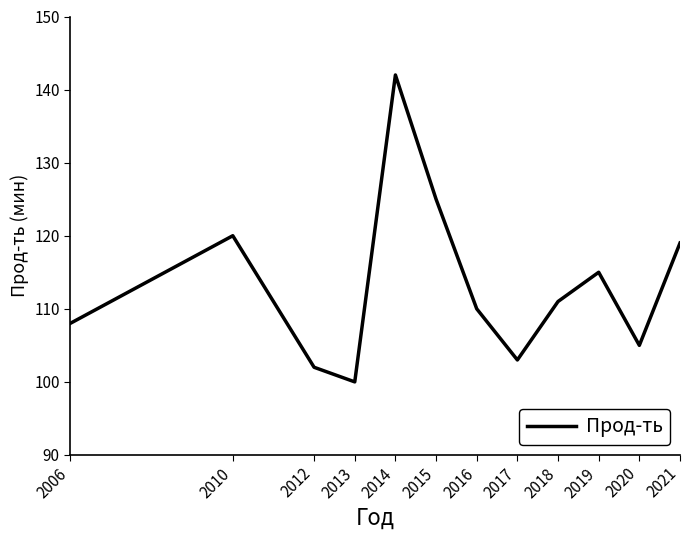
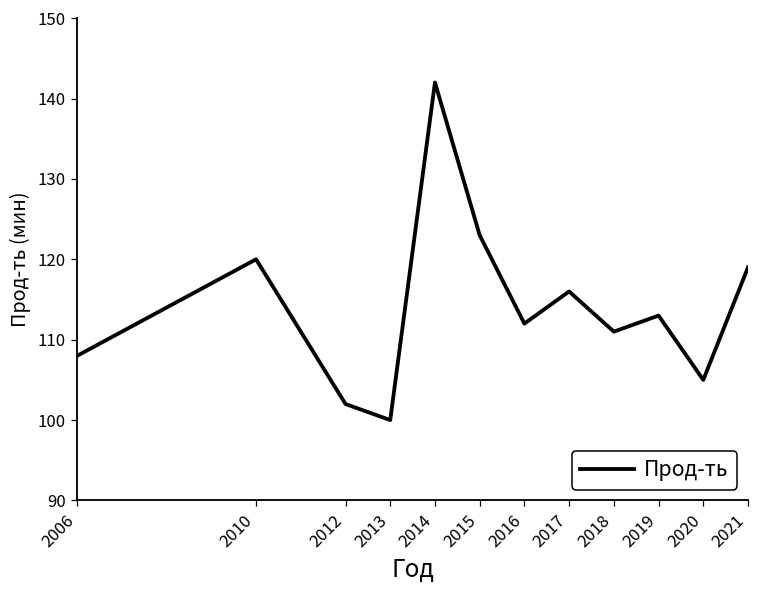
  {
    "2006": 108,
    "2010": 120,
    "2012": 102,
    "2013": 100,
    "2014": 142,
-   "2015": 125,
-   "2016": 110,
-   "2017": 103,
+   "2015": 123,
+   "2016": 112,
+   "2017": 116,
    "2018": 111,
-   "2019": 115,
+   "2019": 113,
    "2020": 105,
    "2021": 119
  }
